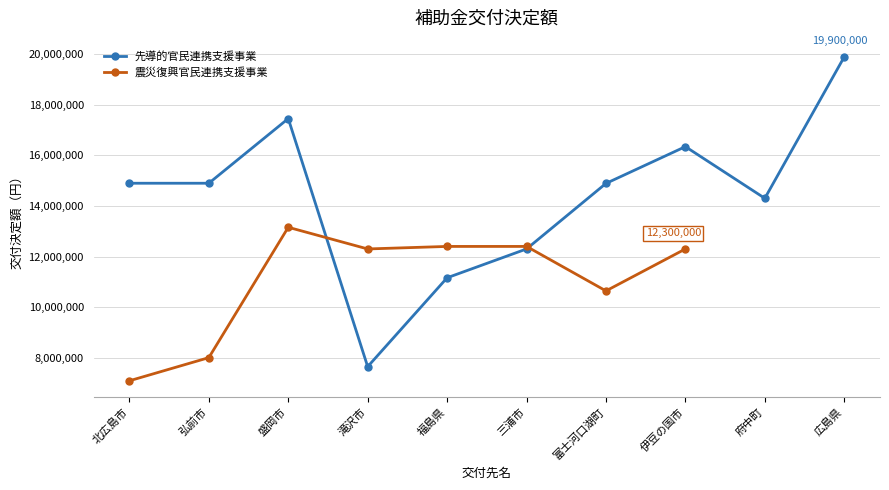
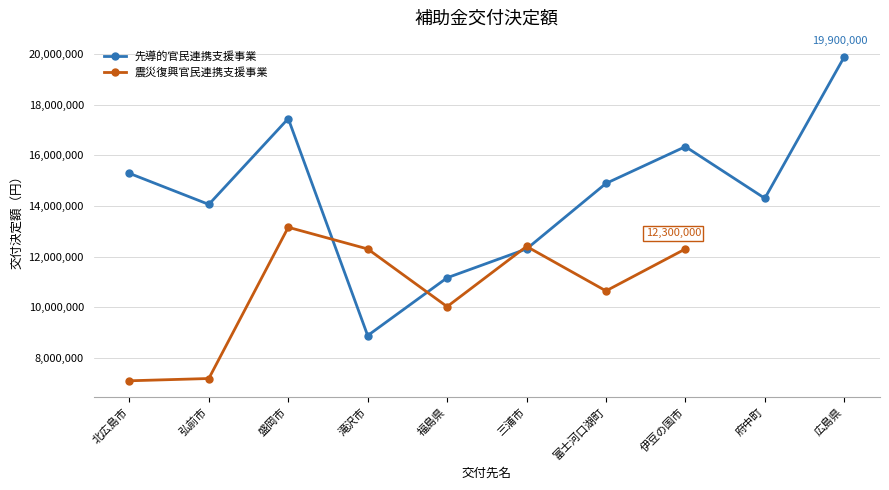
  {
    "先導的官民連携支援事業": {
-     "北広島市": "14,900,000",
-     "弘前市": "14,900,000",
+     "北広島市": "15,300,000",
+     "弘前市": "14,100,000",
      "盛岡市": "17,500,000",
-     "滝沢市": "7,600,000",
+     "滝沢市": "8,900,000",
      "福島県": "11,200,000",
      "三浦市": "12,300,000",
      "富士河口湖町": "14,900,000",
      "伊豆の国市": "16,300,000",
      "府中町": "14,300,000"
    },
    "震災復興官民連携支援事業": {
      "北広島市": "7,100,000",
-     "弘前市": "8,000,000",
+     "弘前市": "7,200,000",
      "盛岡市": "13,200,000",
      "滝沢市": "12,300,000",
-     "福島県": "12,400,000",
+     "福島県": "10,000,000",
      "三浦市": "12,400,000",
      "富士河口湖町": "10,600,000"
    }
  }
